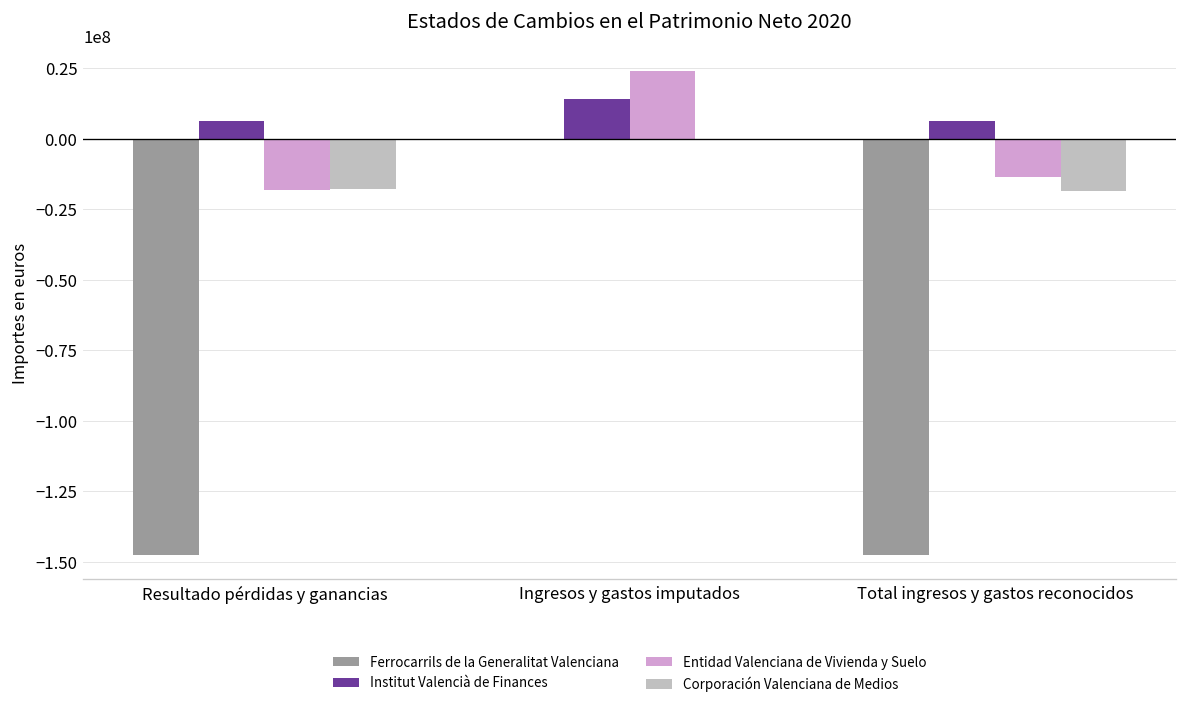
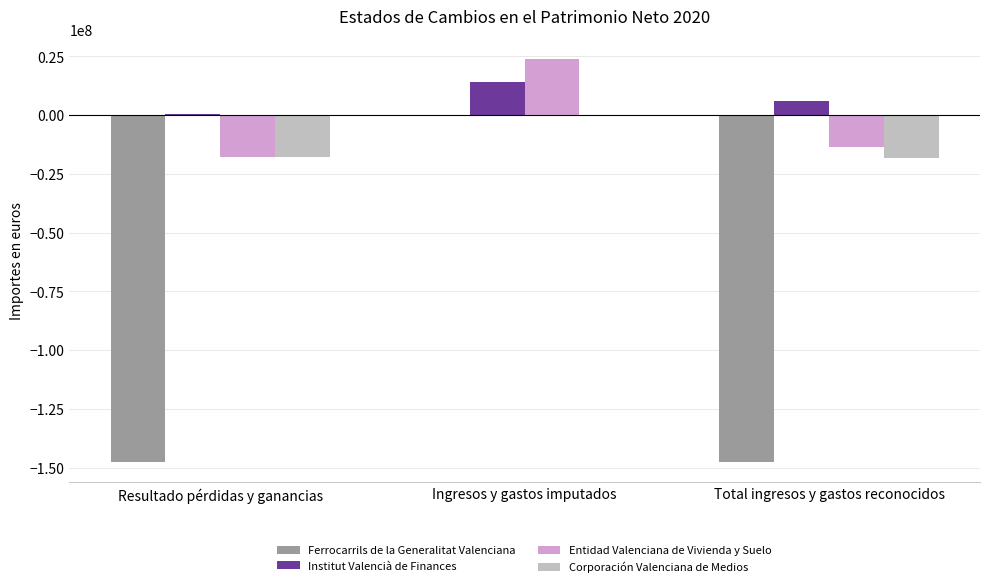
  {
    "Ferrocarrils de la Generalitat Valenciana": {
      "Resultado pérdidas y ganancias": -148000000,
      "Ingresos y gastos imputados": 0,
      "Total ingresos y gastos reconocidos": -148000000
    },
    "Institut Valencià de Finances": {
-     "Resultado pérdidas y ganancias": 6000000,
+     "Resultado pérdidas y ganancias": 0,
      "Ingresos y gastos imputados": 14000000,
      "Total ingresos y gastos reconocidos": 6000000
    }
  }
